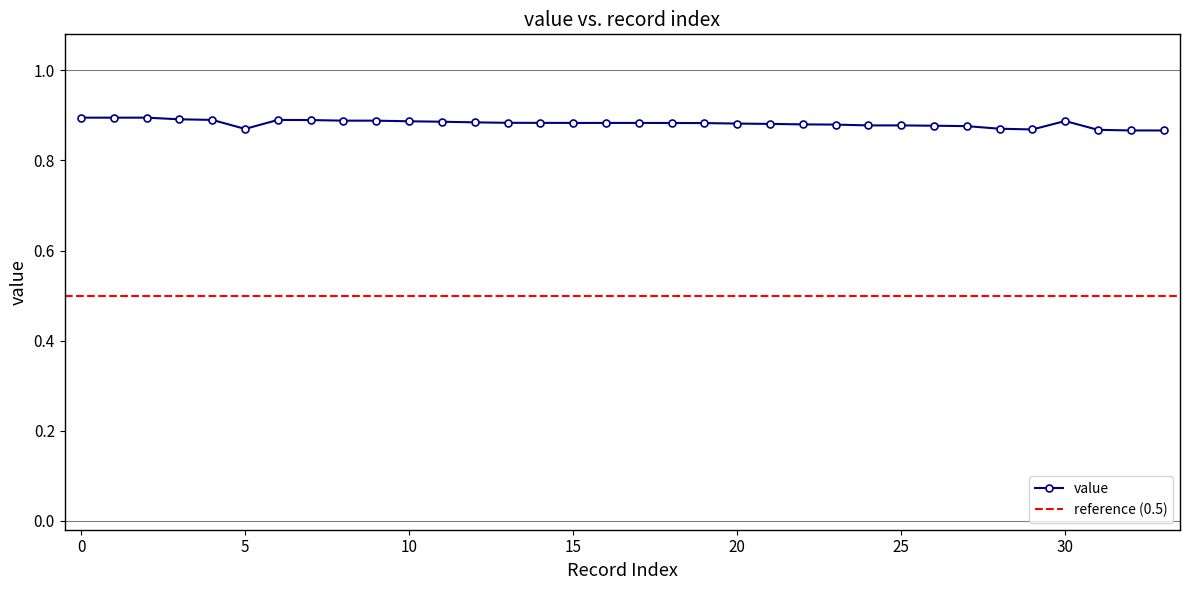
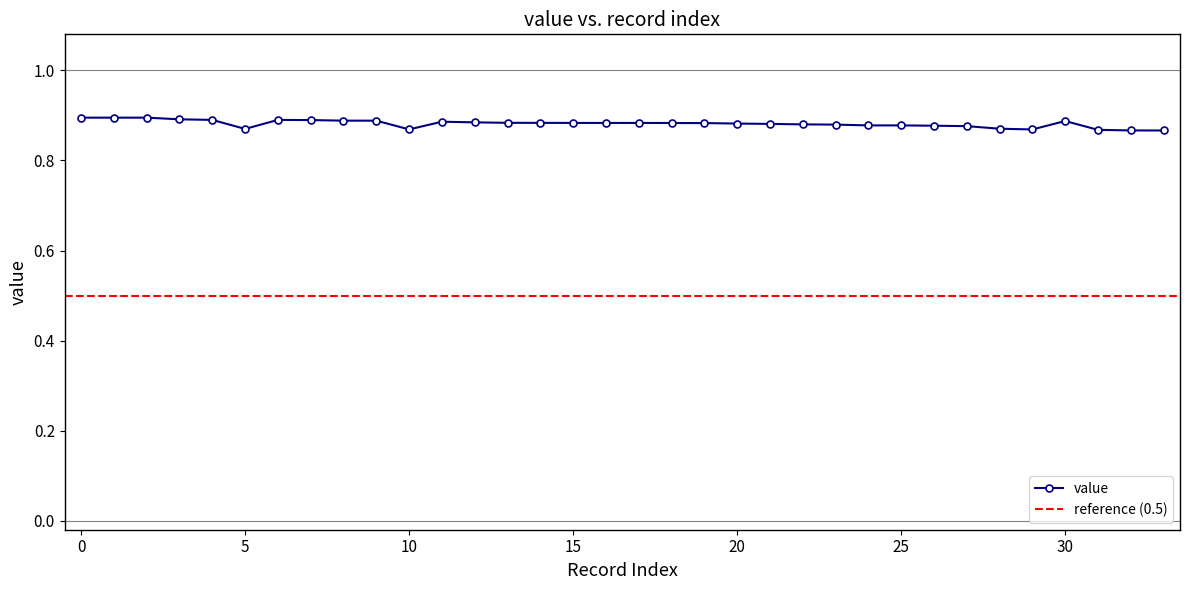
  {
    "0": 0.90,
    "5": 0.87,
-   "10": 0.89,
+   "10": 0.87,
    "15": 0.88,
    "20": 0.88,
    "25": 0.88,
    "30": 0.89
  }
